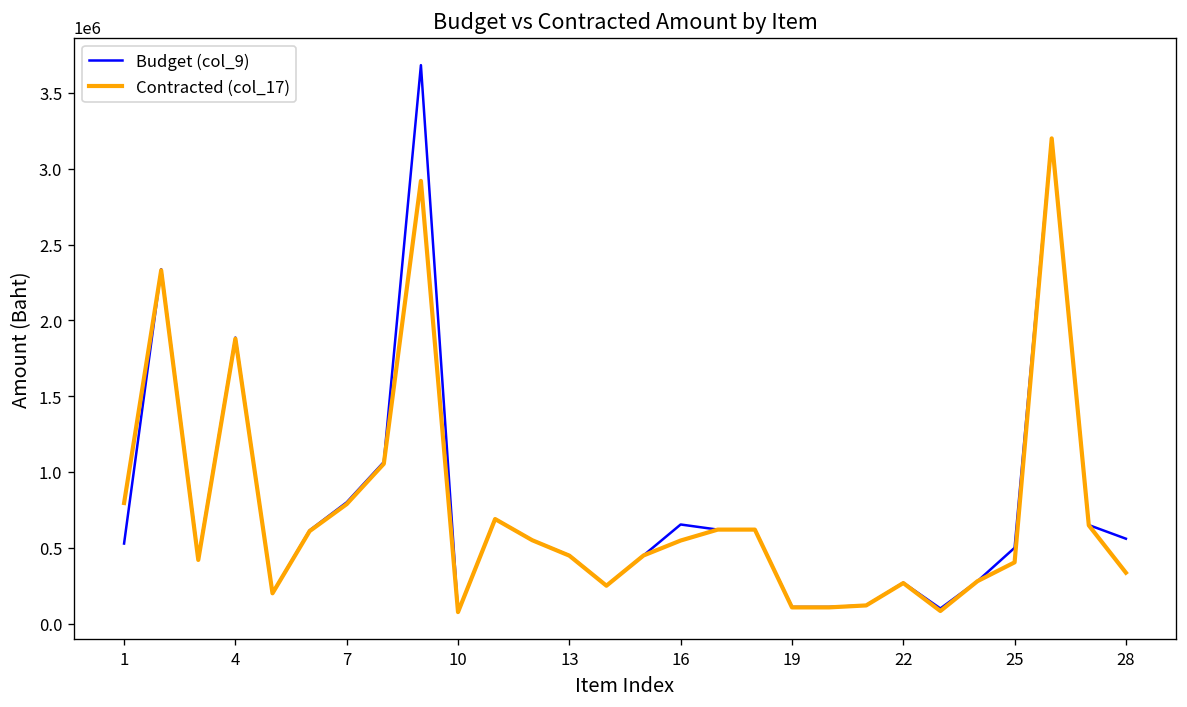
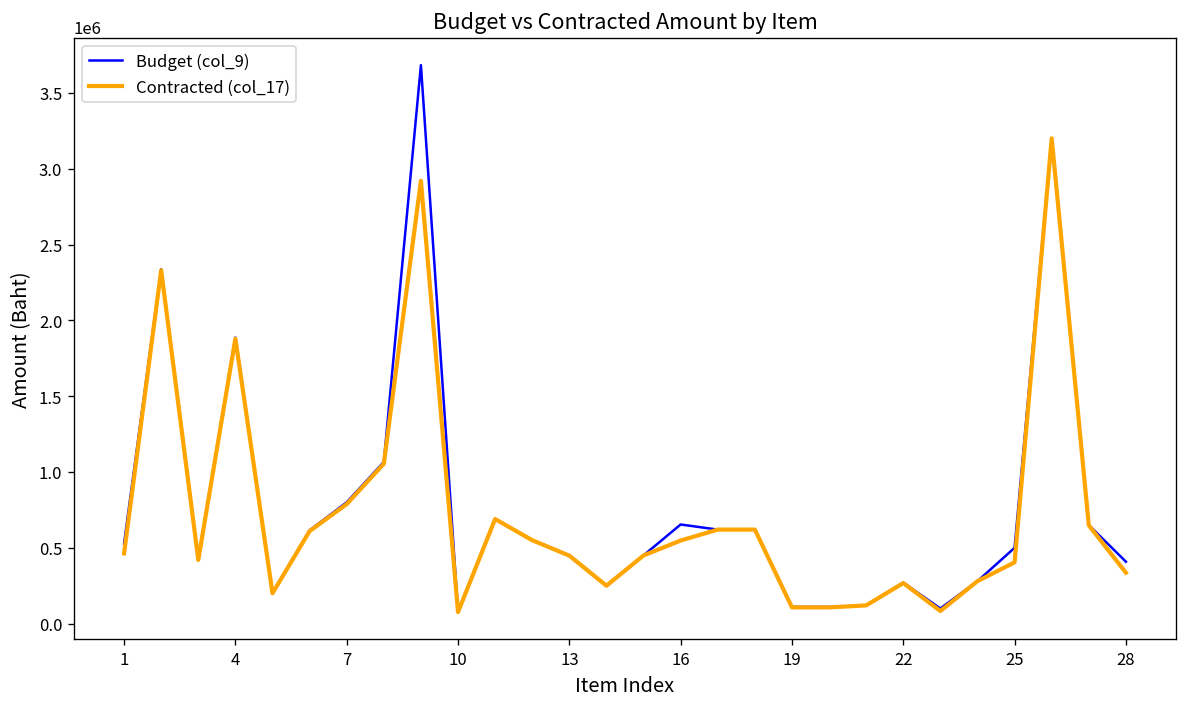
  {
    "Budget (col_9)": {
      "1": 530000,
      "16": 650000,
      "25": 500000,
-     "28": 560000
+     "28": 410000
    },
    "Contracted (col_17)": {
-     "1": 800000,
+     "1": 460000,
      "16": 550000,
      "25": 400000,
      "28": 340000
    }
  }
